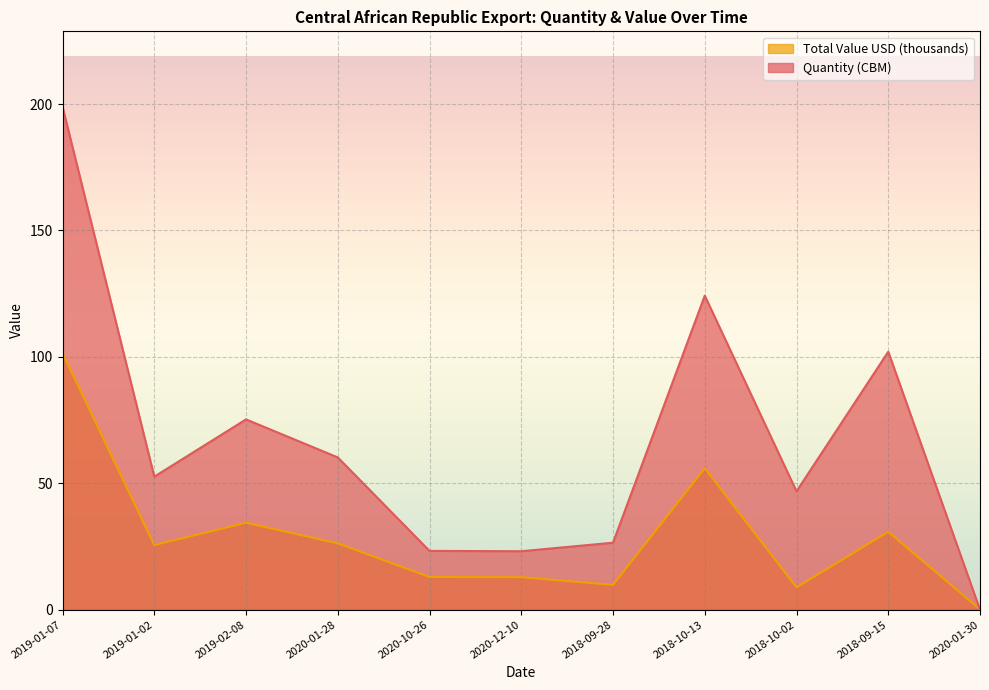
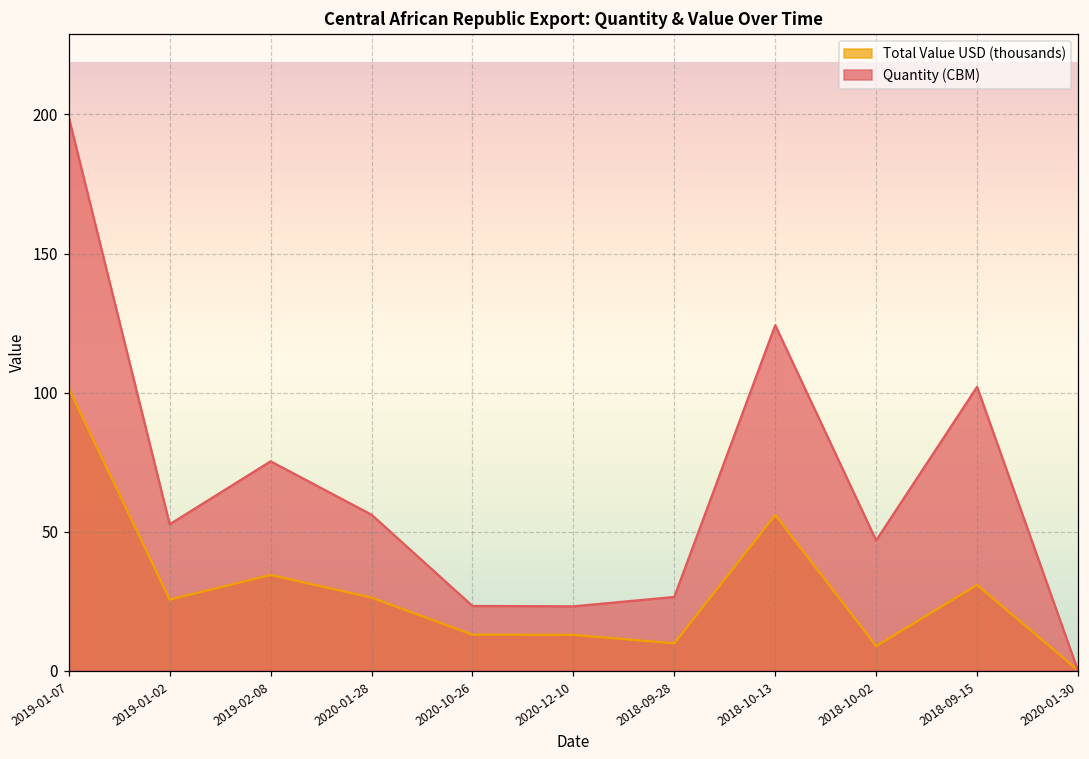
  {
    "Total Value USD (thousands)": {
      "2019-01-07": 101,
      "2019-01-02": 26,
      "2019-02-08": 34,
      "2020-01-28": 26,
      "2020-10-26": 13,
      "2020-12-10": 13,
      "2018-09-28": 10,
      "2018-10-13": 56,
      "2018-10-02": 9,
      "2018-09-15": 31
    },
    "Quantity (CBM)": {
      "2019-01-07": 199,
      "2019-01-02": 53,
      "2019-02-08": 75,
-     "2020-01-28": 60,
+     "2020-01-28": 56,
      "2020-10-26": 23,
      "2020-12-10": 23,
      "2018-09-28": 27,
      "2018-10-13": 124,
      "2018-10-02": 47,
      "2018-09-15": 102
    }
  }
